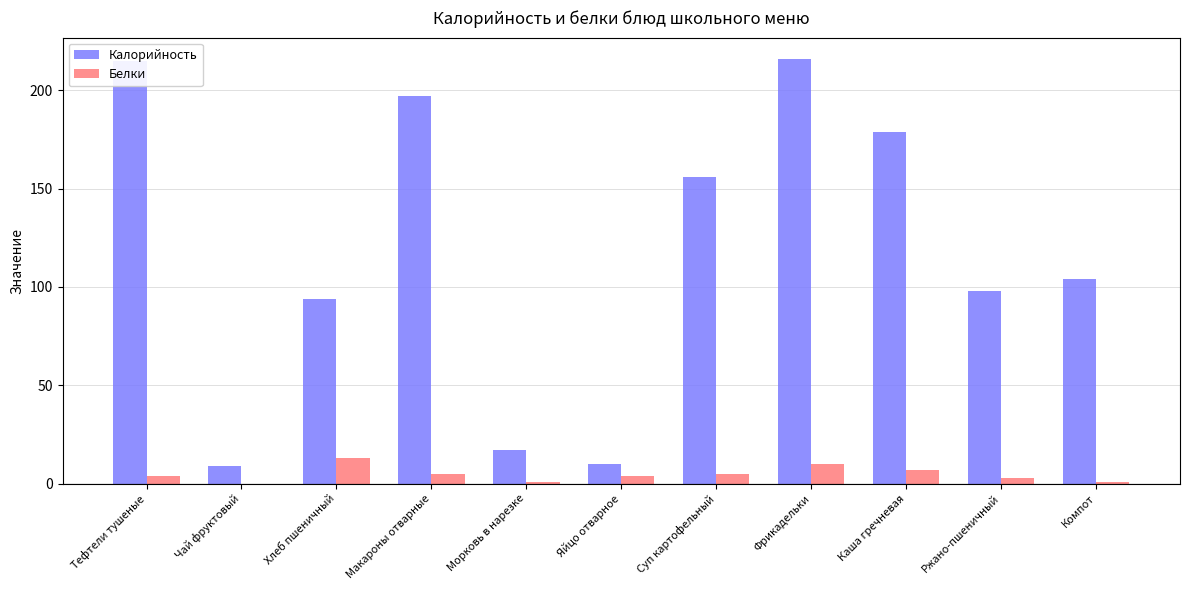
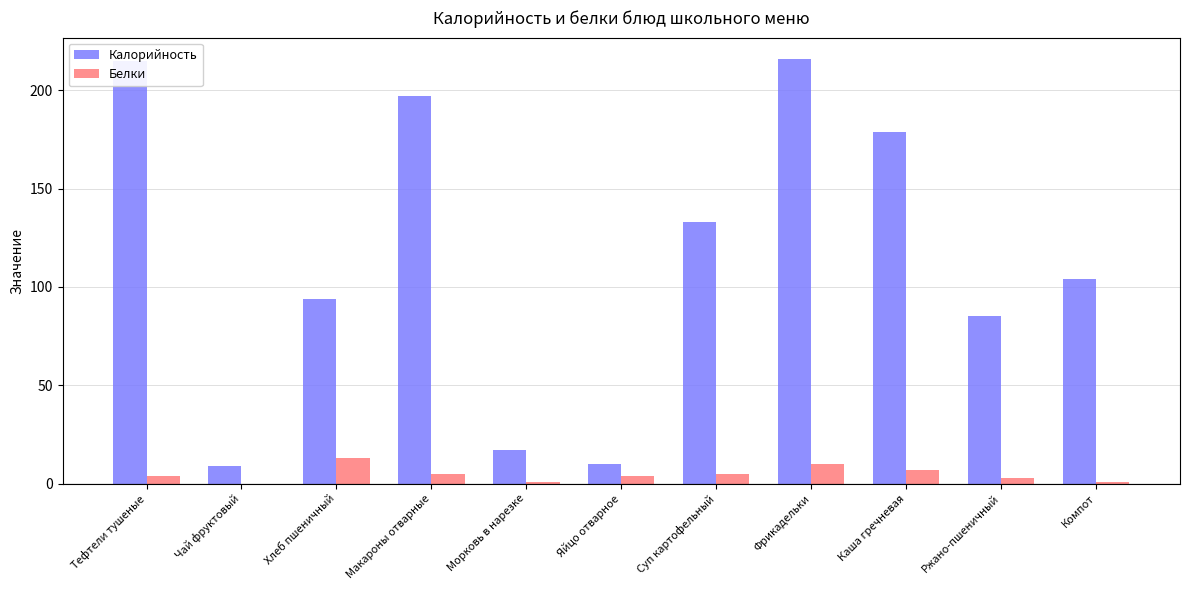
  {
    "Калорийность": {
      "Чай фруктовый": 9,
      "Хлеб пшеничный": 94,
      "Макароны отварные": 197,
      "Морковь в нарезке": 17,
      "Яйцо отварное": 10,
-     "Суп картофельный": 156,
+     "Суп картофельный": 133,
      "Фрикадельки": 216,
      "Каша гречневая": 179,
-     "Ржано-пшеничный": 98,
+     "Ржано-пшеничный": 85,
      "Компот": 104
    },
    "Белки": {
      "Тефтели тушеные": 4,
      "Чай фруктовый": 0,
      "Хлеб пшеничный": 13,
      "Макароны отварные": 5,
      "Яйцо отварное": 4,
      "Суп картофельный": 5,
      "Фрикадельки": 10,
      "Каша гречневая": 7,
      "Ржано-пшеничный": 3
    }
  }
